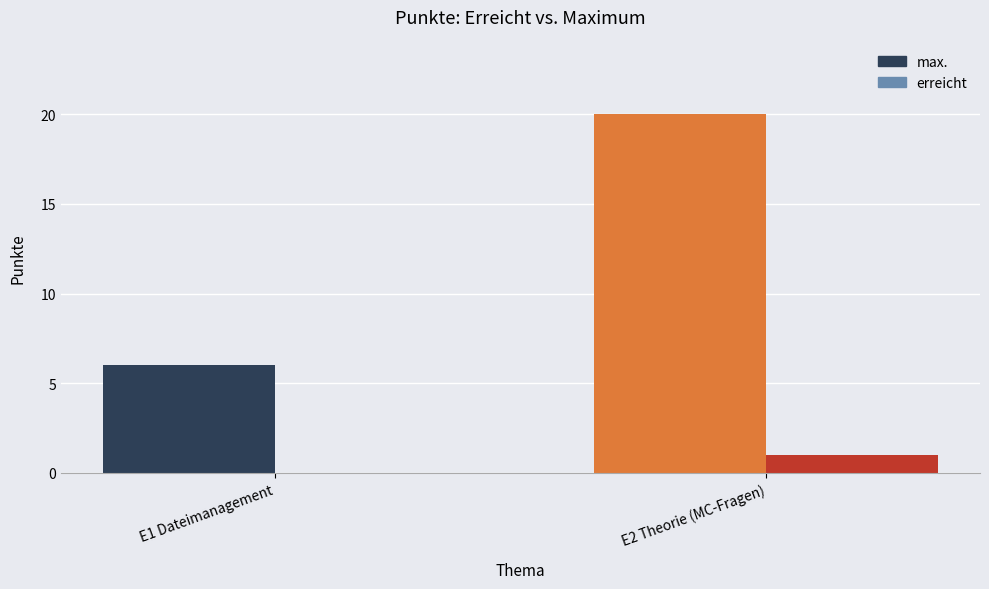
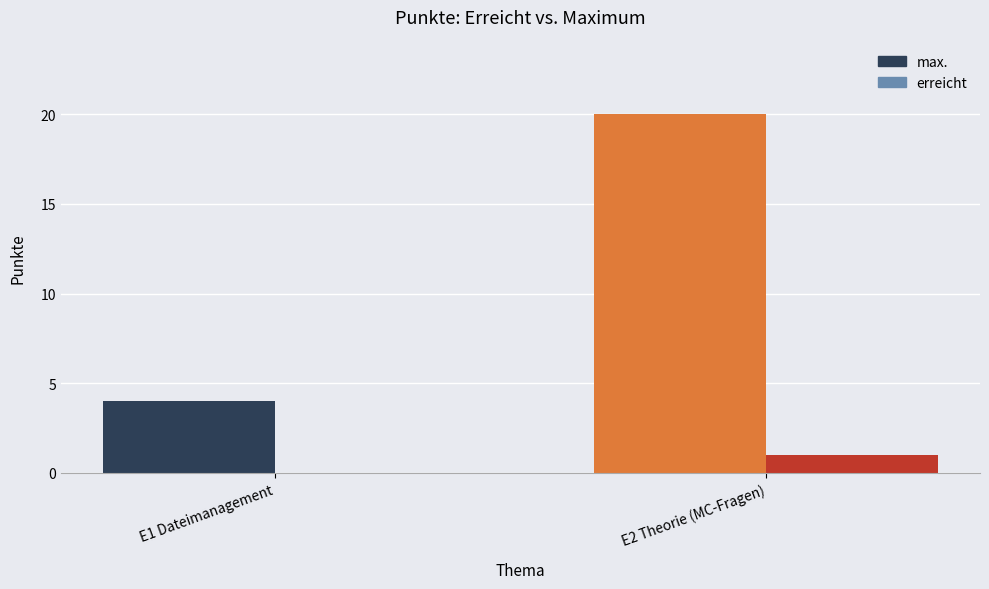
  {
    "max.": {
-     "E1 Dateimanagement": 6,
+     "E1 Dateimanagement": 4,
      "E2 Theorie (MC-Fragen)": 20
    },
    "erreicht": {
      "E1 Dateimanagement": 0,
      "E2 Theorie (MC-Fragen)": 1
    }
  }
